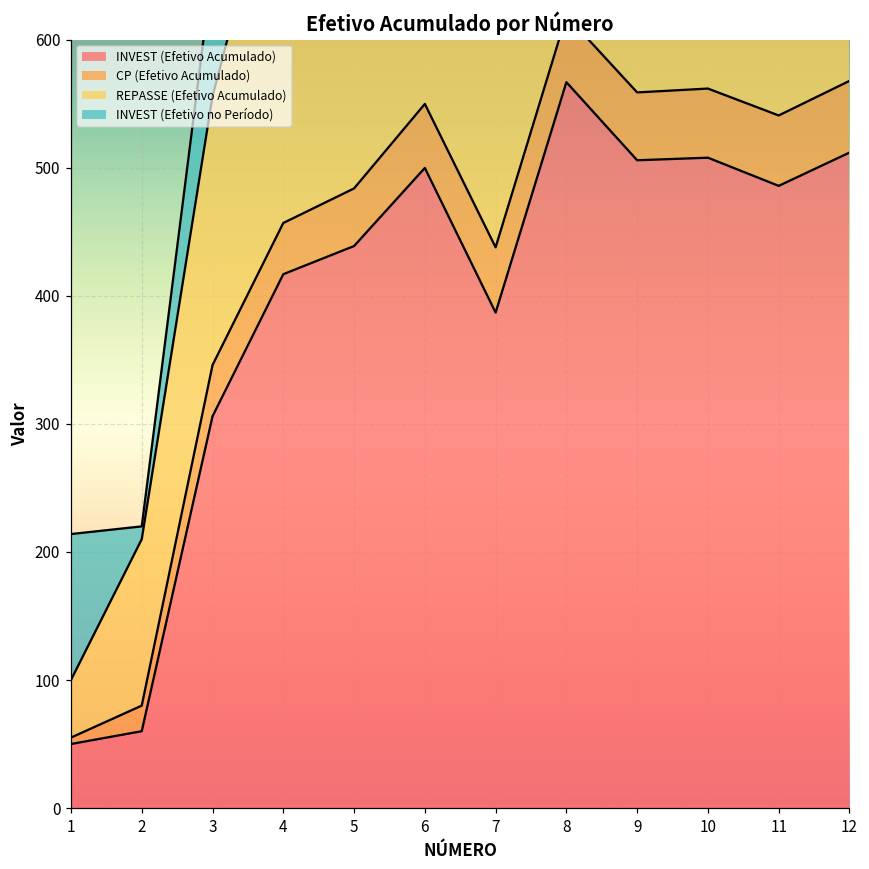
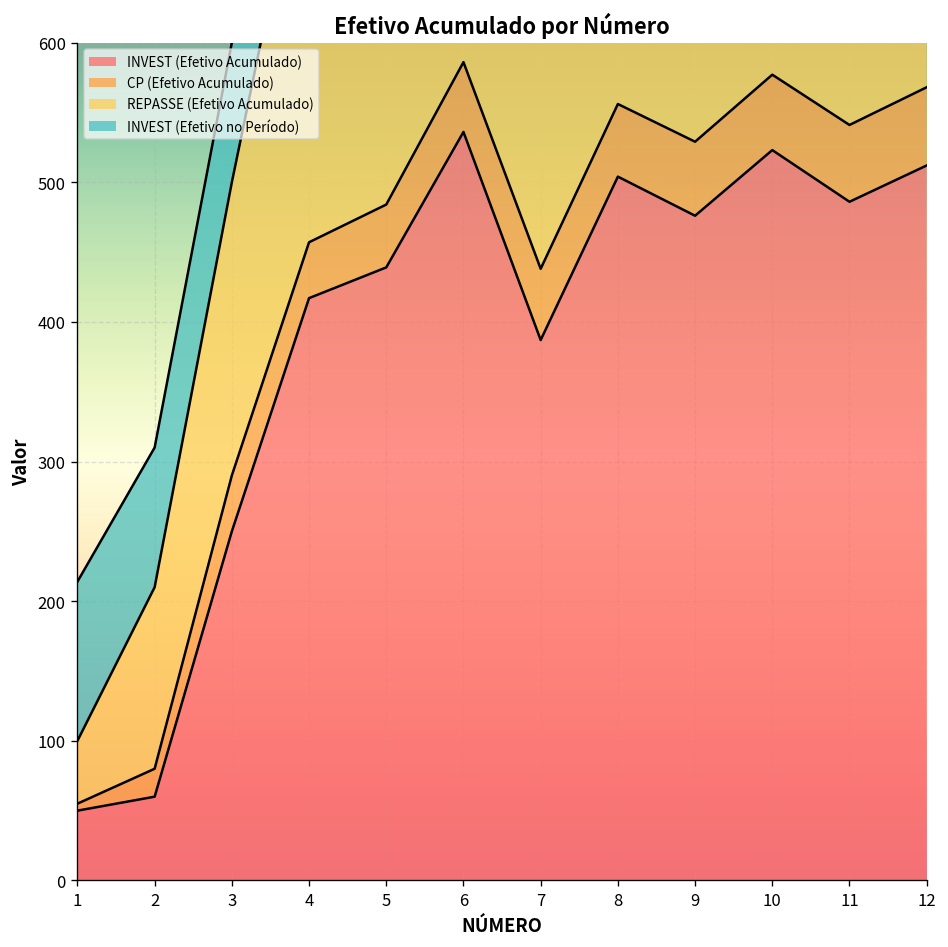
  {
    "INVEST (Efetivo Acumulado)": {
      "1": 50,
      "2": 60,
-     "3": 306,
+     "3": 250,
      "4": 417,
      "5": 439,
-     "6": 500,
+     "6": 536,
      "7": 387,
-     "8": 567,
-     "9": 506,
-     "10": 508,
+     "8": 504,
+     "9": 476,
+     "10": 523,
      "11": 486,
      "12": 512
    },
    "INVEST (Efetivo no Período)": {
      "1": 114,
-     "2": 10
+     "2": 100
    }
  }
